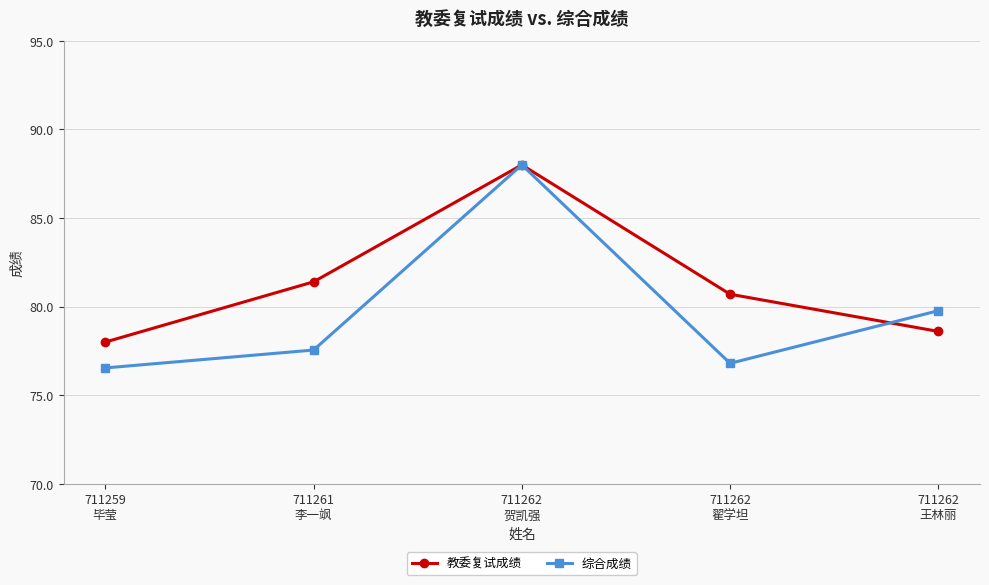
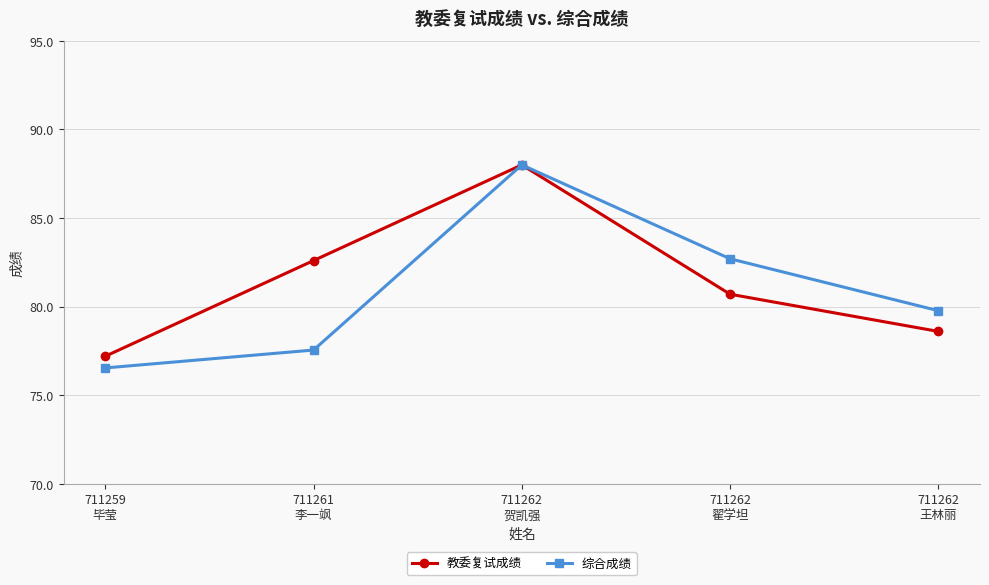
  {
    "教委复试成绩": {
-     "711259 毕莹": 78.0,
-     "711261 李一飒": 81.4,
+     "711259 毕莹": 77.2,
+     "711261 李一飒": 82.6,
      "711262 翟学坦": 80.7,
      "711262 王林丽": 78.6
    },
    "综合成绩": {
      "711259 毕莹": 76.5,
      "711261 李一飒": 77.6,
-     "711262 翟学坦": 76.8,
+     "711262 翟学坦": 82.7,
      "711262 王林丽": 79.8
    }
  }
